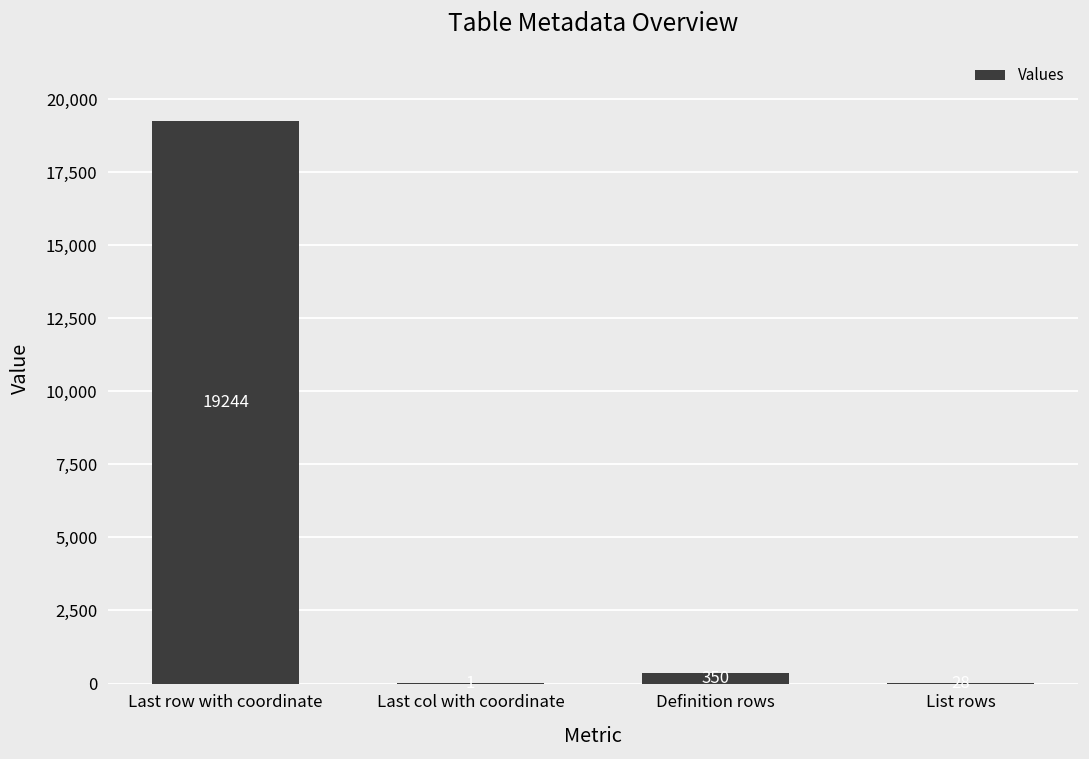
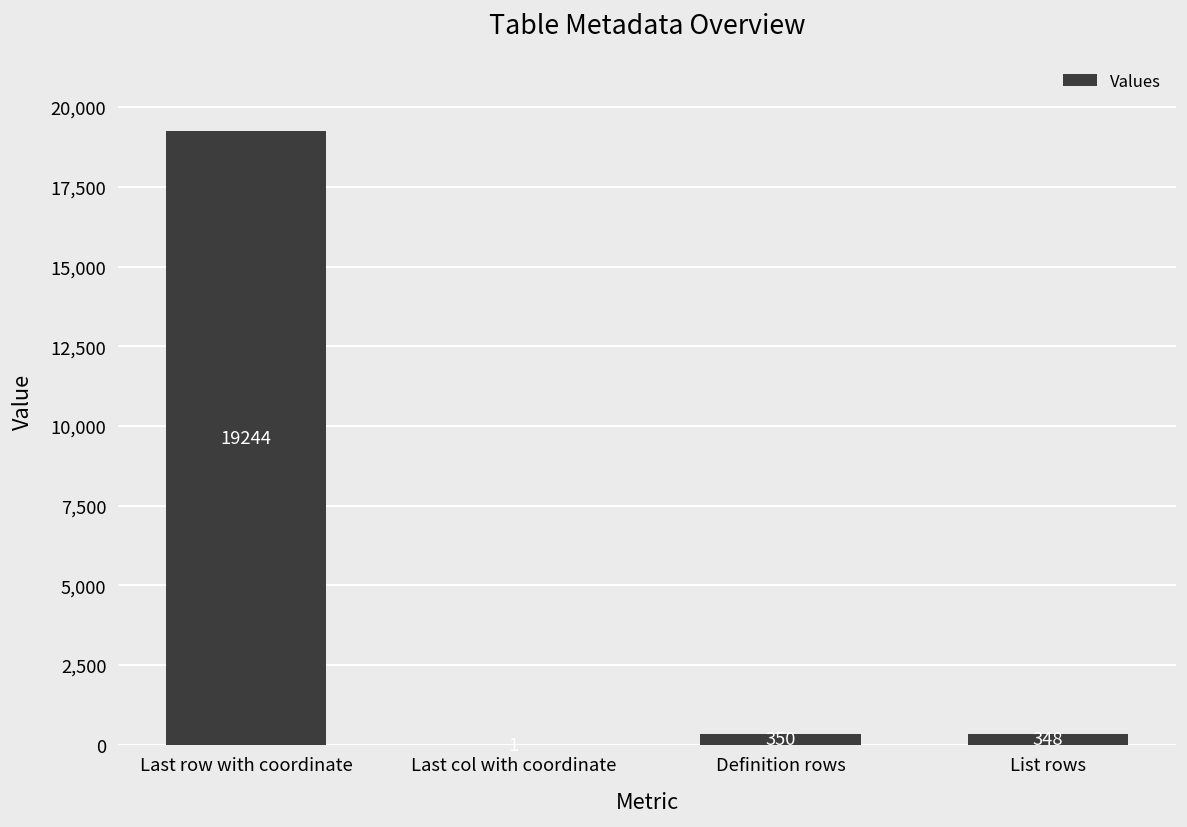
  {
    "Definition rows": 400,
-   "List rows": 0
+   "List rows": 300
  }
